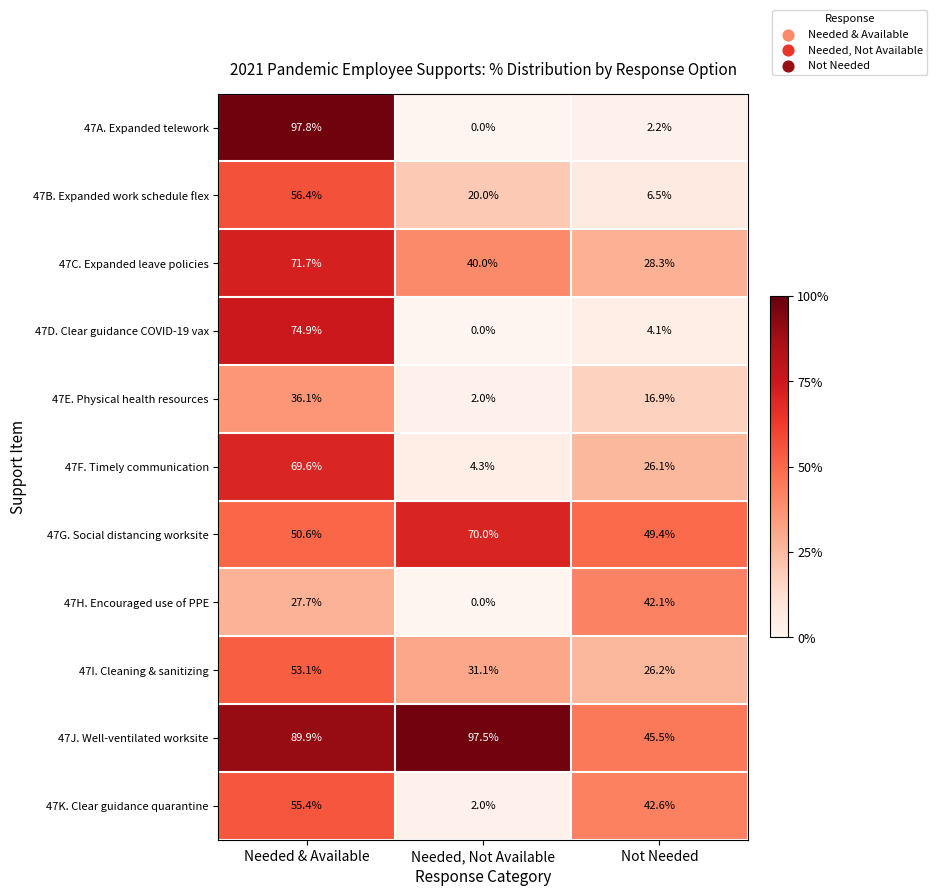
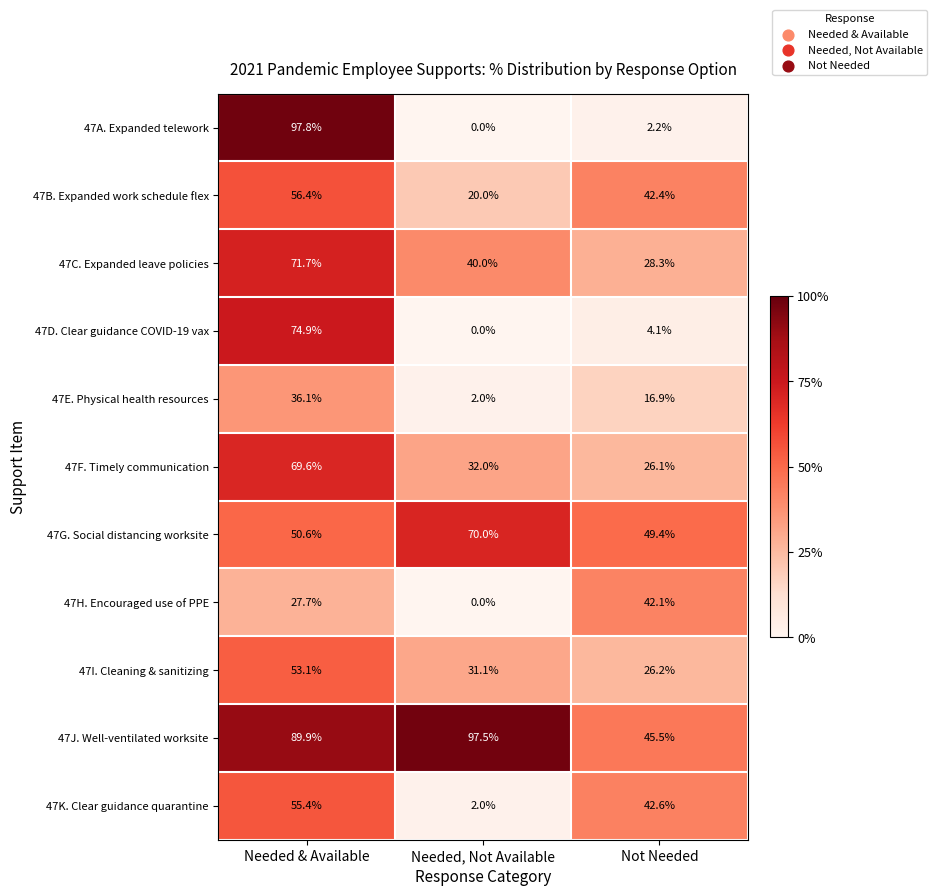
  {
    "47A. Expanded telework": {
      "Needed & Available": "97.8%",
      "Needed, Not Available": "0.0%",
      "Not Needed": "2.2%"
    },
    "47B. Expanded work schedule flex": {
      "Needed & Available": "56.4%",
      "Needed, Not Available": "20.0%",
-     "Not Needed": "6.5%"
+     "Not Needed": "42.4%"
    },
    "47C. Expanded leave policies": {
      "Needed & Available": "71.7%",
      "Needed, Not Available": "40.0%",
      "Not Needed": "28.3%"
    },
    "47D. Clear guidance COVID-19 vax": {
      "Needed & Available": "74.9%",
      "Needed, Not Available": "0.0%",
      "Not Needed": "4.1%"
    },
    "47E. Physical health resources": {
      "Needed & Available": "36.1%",
      "Needed, Not Available": "2.0%",
      "Not Needed": "16.9%"
    },
    "47F. Timely communication": {
      "Needed & Available": "69.6%",
-     "Needed, Not Available": "4.3%",
+     "Needed, Not Available": "32.0%",
      "Not Needed": "26.1%"
    },
    "47G. Social distancing worksite": {
      "Needed & Available": "50.6%",
      "Needed, Not Available": "70.0%",
      "Not Needed": "49.4%"
    },
    "47H. Encouraged use of PPE": {
      "Needed & Available": "27.7%",
      "Needed, Not Available": "0.0%",
      "Not Needed": "42.1%"
    },
    "47I. Cleaning & sanitizing": {
      "Needed & Available": "53.1%",
      "Needed, Not Available": "31.1%",
      "Not Needed": "26.2%"
    },
    "47J. Well-ventilated worksite": {
      "Needed & Available": "89.9%",
      "Needed, Not Available": "97.5%",
      "Not Needed": "45.5%"
    },
    "47K. Clear guidance quarantine": {
      "Needed & Available": "55.4%",
      "Needed, Not Available": "2.0%",
      "Not Needed": "42.6%"
    }
  }
